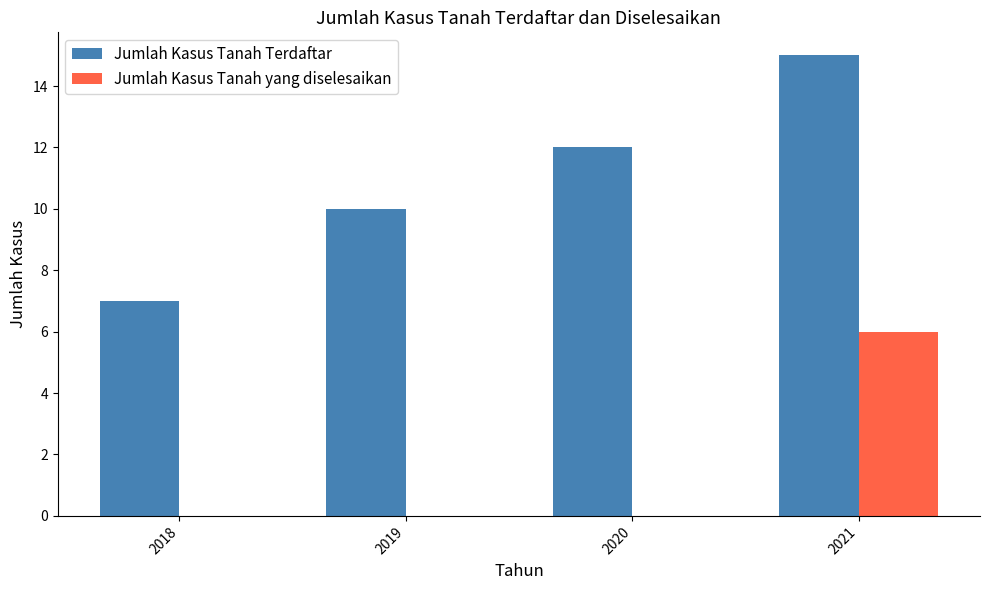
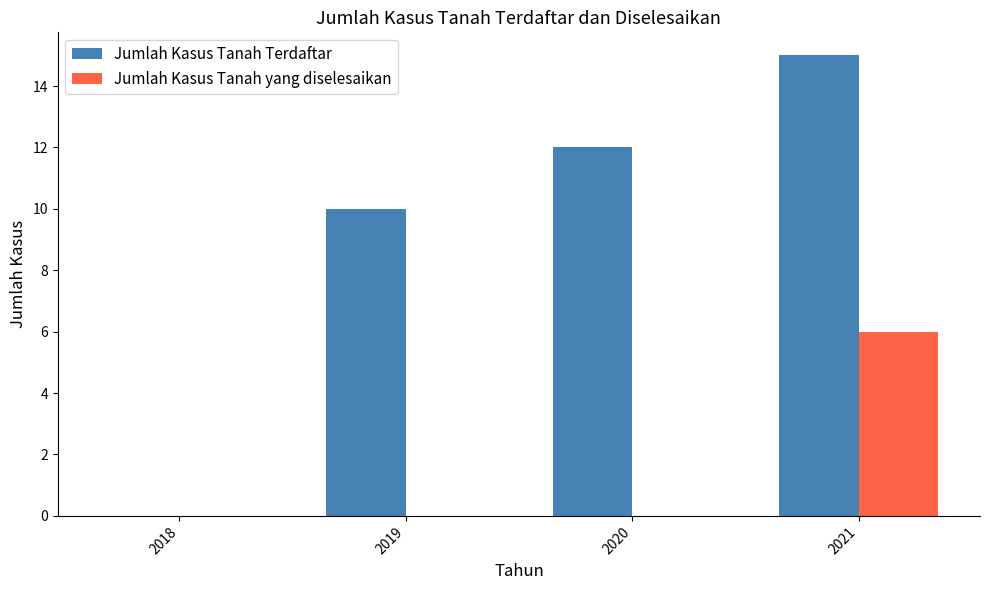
  {
    "Jumlah Kasus Tanah Terdaftar": {
-     "2018": 7,
+     "2018": 0,
      "2019": 10,
      "2020": 12,
      "2021": 15
    },
    "Jumlah Kasus Tanah yang diselesaikan": {
      "2018": 0,
      "2019": 0,
      "2020": 0,
      "2021": 6
    }
  }
